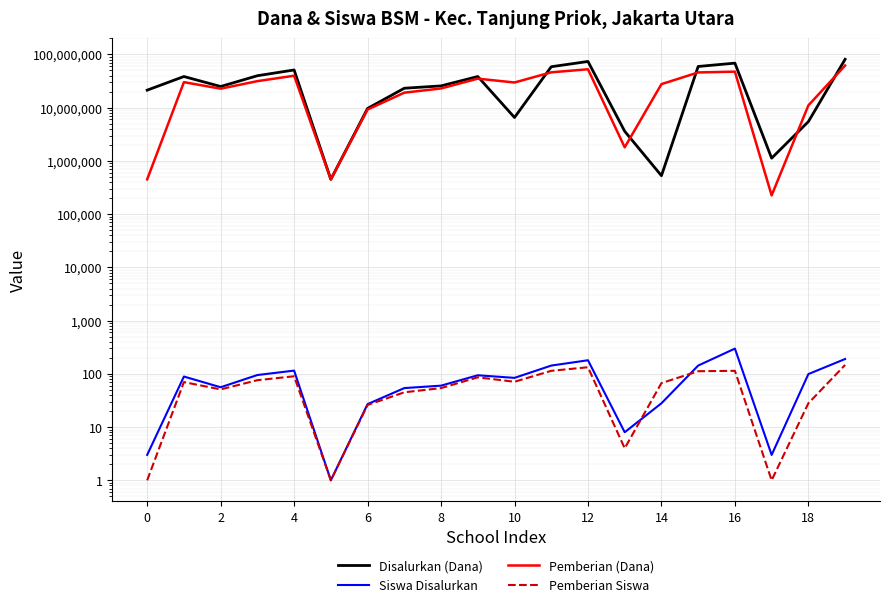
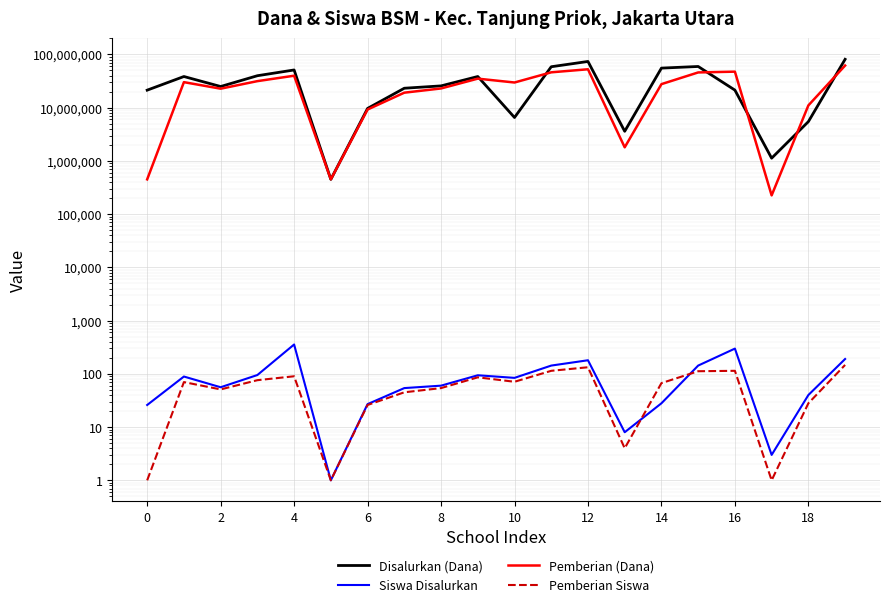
  {
    "Disalurkan (Dana)": {
      "0": "21,000,000",
      "4": "50,000,000",
      "8": "30,000,000",
      "10": "7,000,000",
      "12": "70,000,000",
-     "14": "500,000",
-     "16": "70,000,000",
+     "14": "60,000,000",
+     "16": "21,000,000",
      "18": "5,000,000"
    },
    "Siswa Disalurkan": {
-     "0": "3",
-     "4": "120",
+     "0": "30",
+     "4": "400",
      "10": "80",
      "12": "180",
      "14": "30",
      "16": "300",
-     "18": "100"
+     "18": "40"
    }
  }
